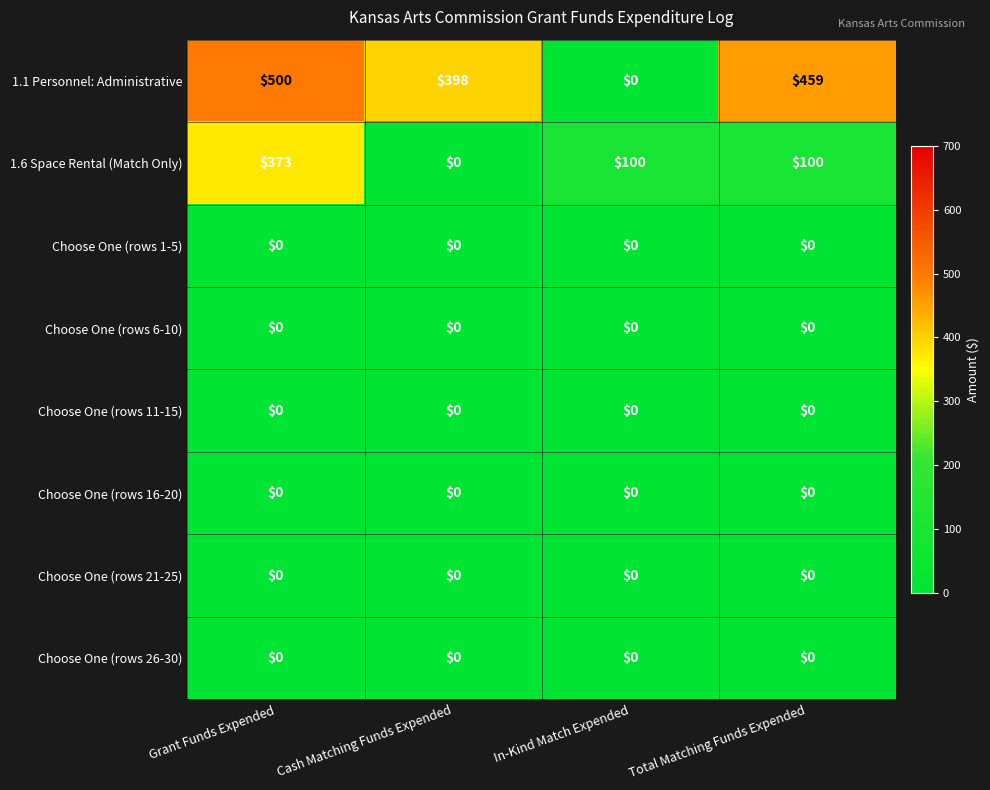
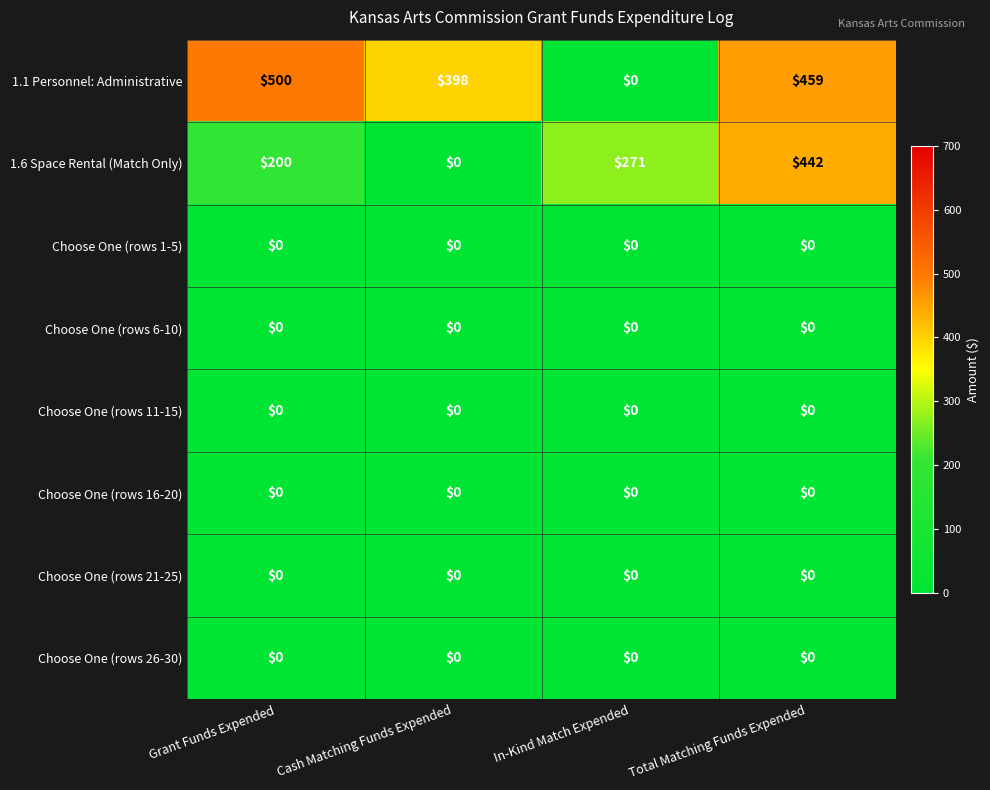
  {
    "1.1 Personnel: Administrative": {
      "Grant Funds Expended": "$500",
      "Cash Matching Funds Expended": "$398",
      "In-Kind Match Expended": "$0",
      "Total Matching Funds Expended": "$459"
    },
    "1.6 Space Rental (Match Only)": {
-     "Grant Funds Expended": "$373",
+     "Grant Funds Expended": "$200",
      "Cash Matching Funds Expended": "$0",
-     "In-Kind Match Expended": "$100",
-     "Total Matching Funds Expended": "$100"
+     "In-Kind Match Expended": "$271",
+     "Total Matching Funds Expended": "$442"
    },
    "Choose One (rows 1-5)": {
      "Grant Funds Expended": "$0",
      "Cash Matching Funds Expended": "$0",
      "In-Kind Match Expended": "$0",
      "Total Matching Funds Expended": "$0"
    },
    "Choose One (rows 6-10)": {
      "Grant Funds Expended": "$0",
      "Cash Matching Funds Expended": "$0",
      "In-Kind Match Expended": "$0",
      "Total Matching Funds Expended": "$0"
    },
    "Choose One (rows 11-15)": {
      "Grant Funds Expended": "$0",
      "Cash Matching Funds Expended": "$0",
      "In-Kind Match Expended": "$0",
      "Total Matching Funds Expended": "$0"
    },
    "Choose One (rows 16-20)": {
      "Grant Funds Expended": "$0",
      "Cash Matching Funds Expended": "$0",
      "In-Kind Match Expended": "$0",
      "Total Matching Funds Expended": "$0"
    },
    "Choose One (rows 21-25)": {
      "Grant Funds Expended": "$0",
      "Cash Matching Funds Expended": "$0",
      "In-Kind Match Expended": "$0",
      "Total Matching Funds Expended": "$0"
    },
    "Choose One (rows 26-30)": {
      "Grant Funds Expended": "$0",
      "Cash Matching Funds Expended": "$0",
      "In-Kind Match Expended": "$0",
      "Total Matching Funds Expended": "$0"
    }
  }
